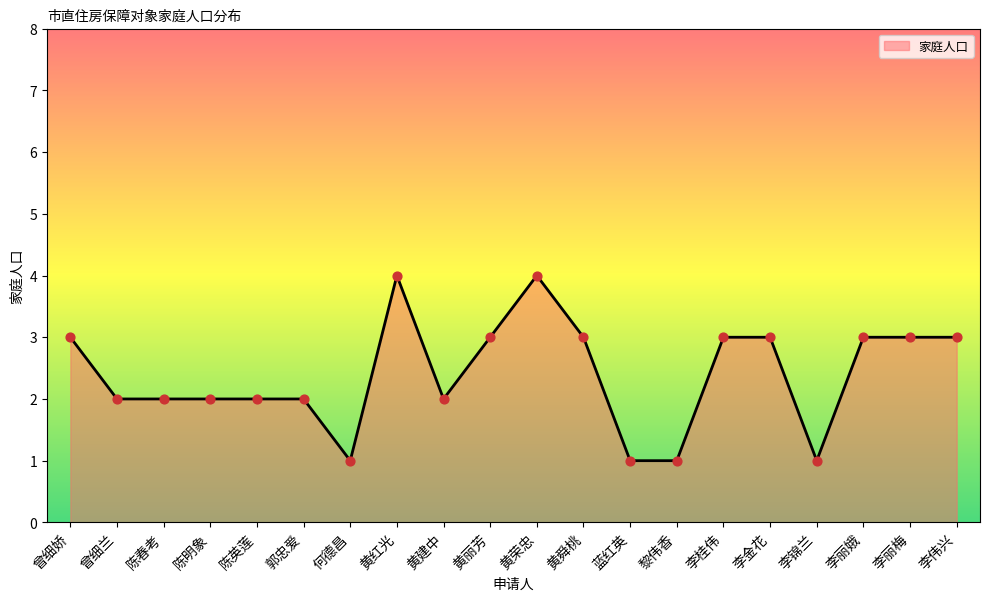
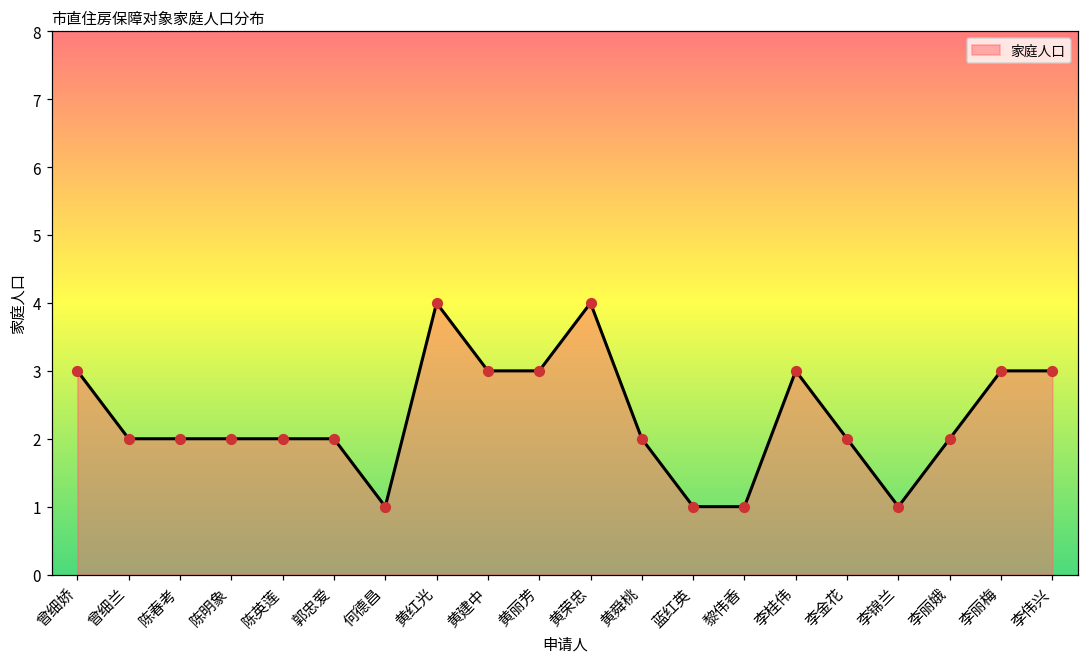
  {
    "曾细娇": 3,
    "曾细兰": 2,
    "陈春考": 2,
    "陈明象": 2,
    "陈英莲": 2,
    "郭忠爱": 2,
    "何德昌": 1,
    "黄红光": 4,
-   "黄建中": 2,
+   "黄建中": 3,
    "黄丽芳": 3,
    "黄荣忠": 4,
-   "黄舜桃": 3,
+   "黄舜桃": 2,
    "蓝红英": 1,
    "黎伟香": 1,
    "李桂伟": 3,
-   "李金花": 3,
+   "李金花": 2,
    "李锦兰": 1,
-   "李丽娥": 3,
+   "李丽娥": 2,
    "李丽梅": 3,
    "李伟兴": 3
  }
